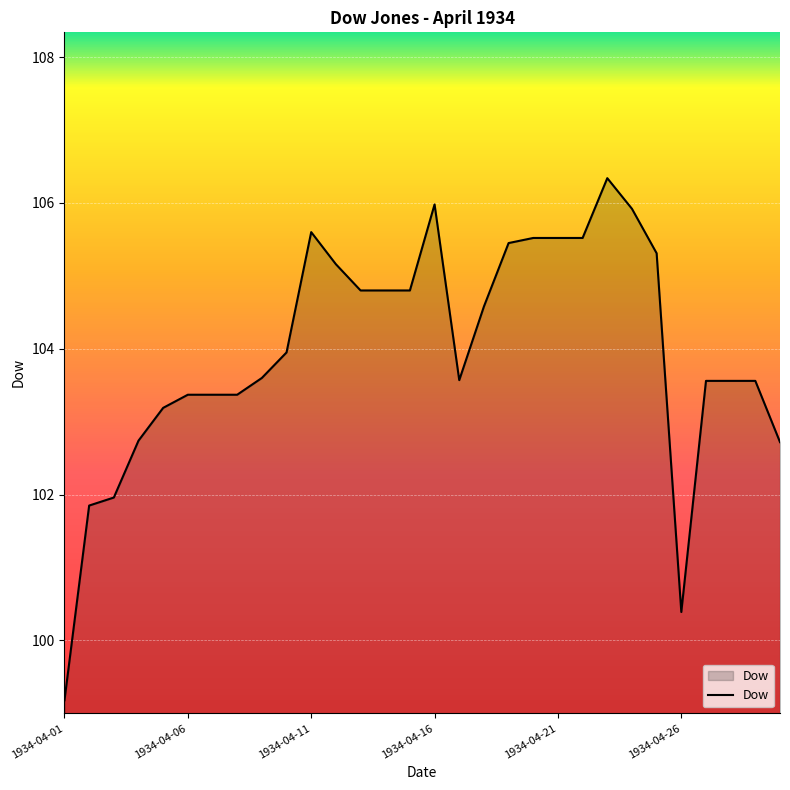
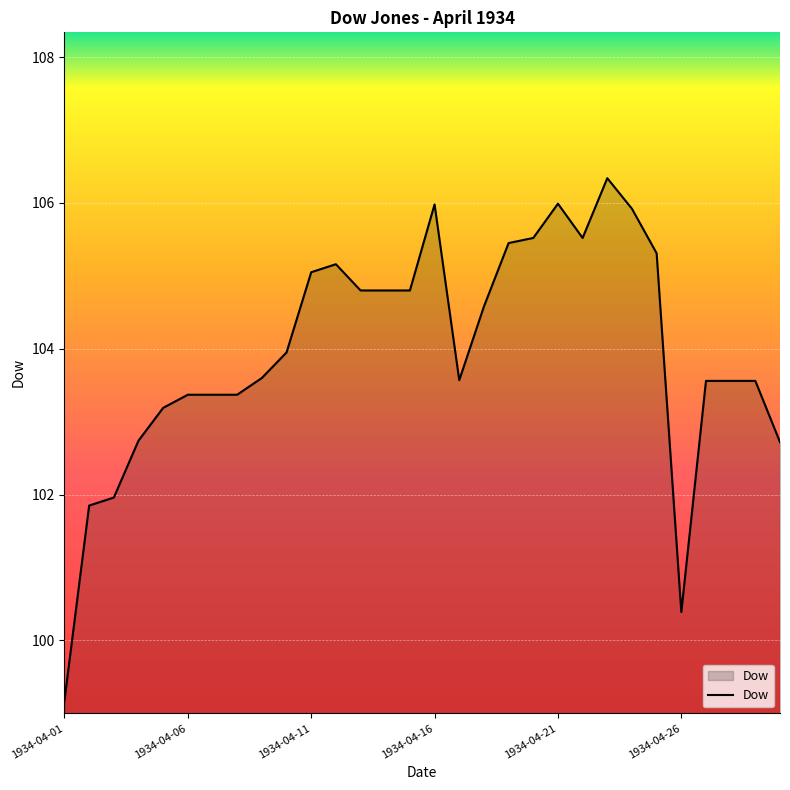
  {
    "1934-04-01": 99.2,
    "1934-04-06": 103.4,
-   "1934-04-11": 105.6,
+   "1934-04-11": 105.1,
    "1934-04-16": 106.0,
-   "1934-04-21": 105.5,
+   "1934-04-21": 106.0,
    "1934-04-26": 100.4
  }
